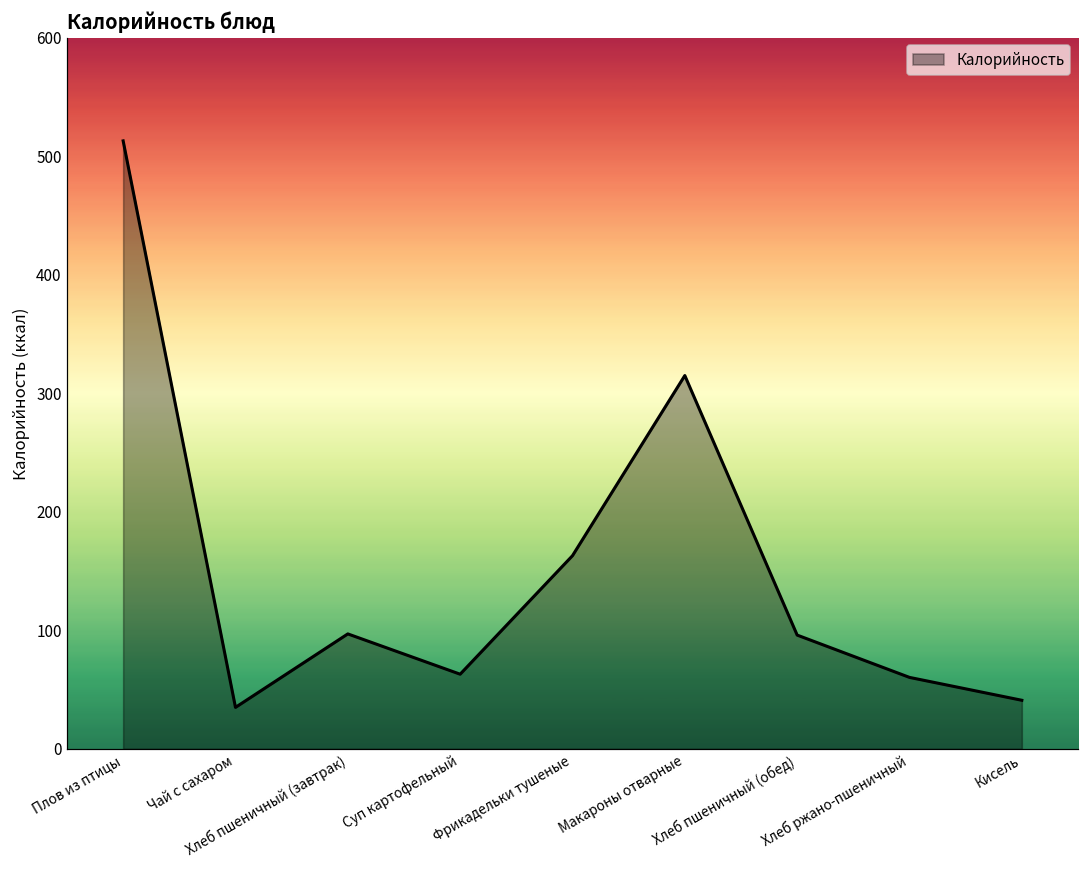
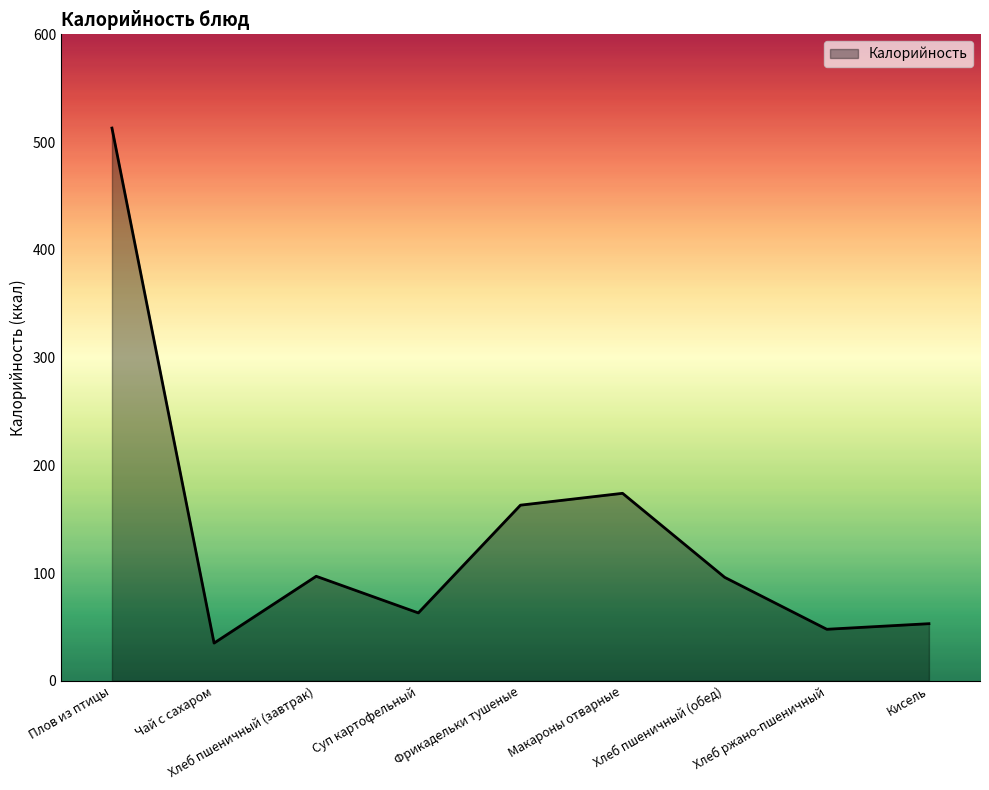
  {
    "Плов из птицы": 513,
    "Чай с сахаром": 35,
    "Хлеб пшеничный (завтрак)": 97,
    "Суп картофельный": 63,
    "Фрикадельки тушеные": 163,
-   "Макароны отварные": 315,
+   "Макароны отварные": 174,
    "Хлеб пшеничный (обед)": 96,
-   "Хлеб ржано-пшеничный": 60,
-   "Кисель": 41
+   "Хлеб ржано-пшеничный": 48,
+   "Кисель": 53
  }
